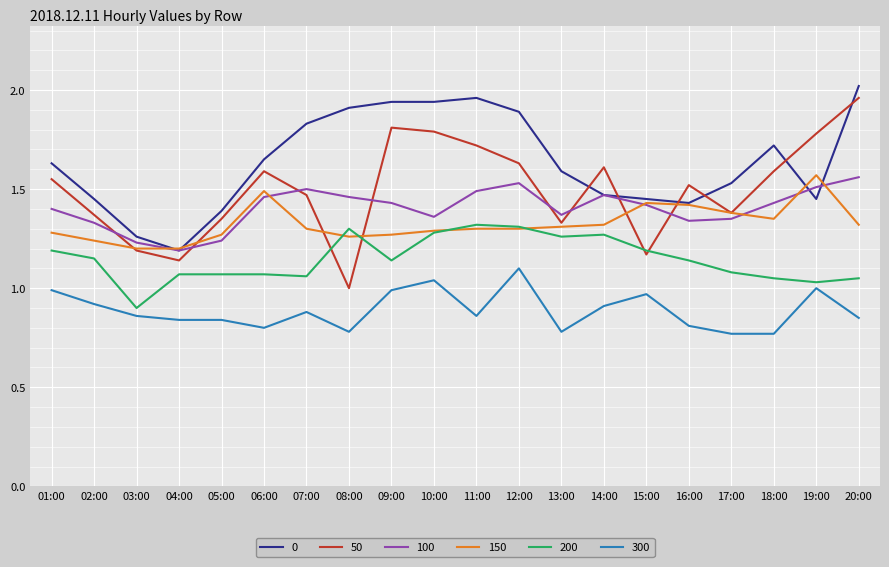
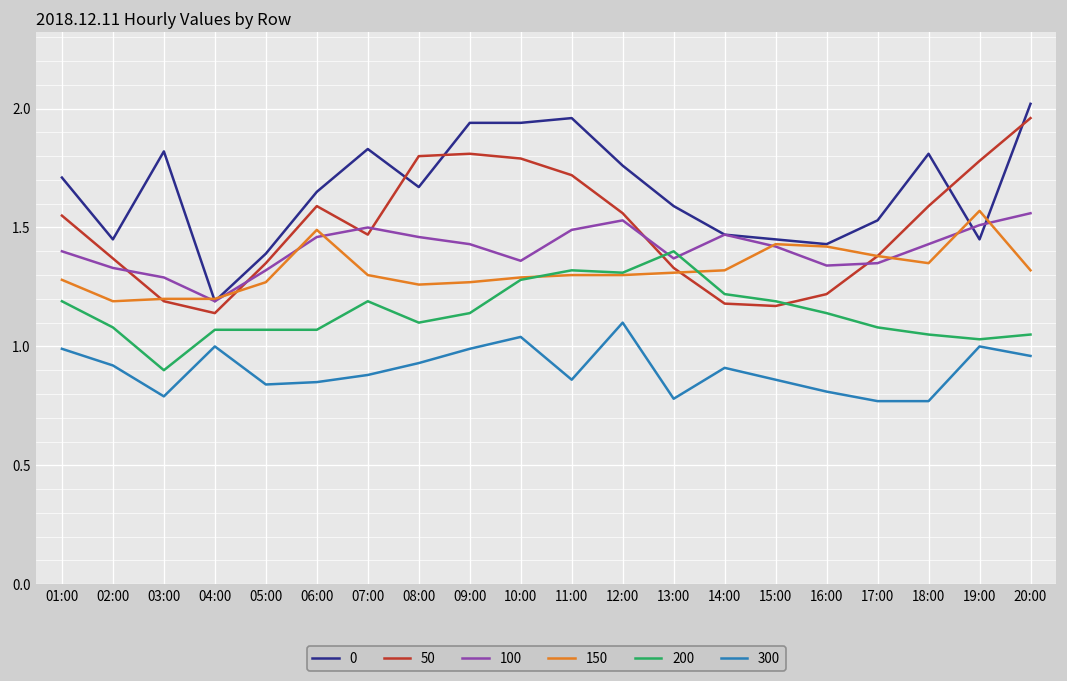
  {
    "0": {
-     "01:00": 1.63,
+     "01:00": 1.71,
      "02:00": 1.45,
-     "03:00": 1.26,
+     "03:00": 1.82,
      "05:00": 1.39,
      "06:00": 1.65,
      "07:00": 1.83,
-     "08:00": 1.91,
+     "08:00": 1.67,
      "09:00": 1.94,
      "10:00": 1.94,
      "11:00": 1.96,
-     "12:00": 1.89,
+     "12:00": 1.76,
      "13:00": 1.59,
      "15:00": 1.45,
      "17:00": 1.53,
-     "18:00": 1.72,
+     "18:00": 1.81,
      "19:00": 1.45,
      "20:00": 2.02
    },
    "50": {
      "01:00": 1.55,
      "02:00": 1.37,
      "04:00": 1.14,
      "05:00": 1.35,
      "06:00": 1.59,
      "07:00": 1.47,
-     "08:00": 1.0,
+     "08:00": 1.8,
      "09:00": 1.81,
      "10:00": 1.79,
      "11:00": 1.72,
-     "12:00": 1.63,
+     "12:00": 1.56,
      "13:00": 1.33,
-     "14:00": 1.61,
+     "14:00": 1.18,
      "15:00": 1.17,
-     "16:00": 1.52,
+     "16:00": 1.22,
      "18:00": 1.59,
      "19:00": 1.78,
      "20:00": 1.96
    },
    "100": {
      "01:00": 1.40,
      "02:00": 1.33,
-     "03:00": 1.23,
-     "05:00": 1.24,
+     "03:00": 1.29,
+     "05:00": 1.32,
      "06:00": 1.46,
      "07:00": 1.50,
      "08:00": 1.46,
      "09:00": 1.43,
      "10:00": 1.36,
      "11:00": 1.49,
      "12:00": 1.53,
      "13:00": 1.37,
      "16:00": 1.34,
      "17:00": 1.35,
      "18:00": 1.43,
      "19:00": 1.51,
      "20:00": 1.56
    },
    "150": {
      "01:00": 1.28,
-     "02:00": 1.24,
+     "02:00": 1.19,
      "05:00": 1.27,
      "06:00": 1.49,
      "07:00": 1.30,
      "08:00": 1.26,
      "09:00": 1.27,
      "11:00": 1.30,
      "13:00": 1.31,
      "14:00": 1.32,
      "18:00": 1.35,
      "19:00": 1.57,
      "20:00": 1.32
    },
    "200": {
      "01:00": 1.19,
-     "02:00": 1.15,
+     "02:00": 1.08,
      "03:00": 0.90,
      "04:00": 1.07,
      "05:00": 1.07,
      "06:00": 1.07,
-     "07:00": 1.06,
-     "08:00": 1.3,
+     "07:00": 1.19,
+     "08:00": 1.1,
      "09:00": 1.14,
      "11:00": 1.32,
-     "13:00": 1.26,
-     "14:00": 1.27,
+     "13:00": 1.40,
+     "14:00": 1.22,
      "15:00": 1.19,
      "16:00": 1.14,
      "17:00": 1.08,
      "18:00": 1.05,
      "19:00": 1.03,
      "20:00": 1.05
    },
    "300": {
      "01:00": 0.99,
      "02:00": 0.92,
-     "03:00": 0.86,
-     "04:00": 0.84,
+     "03:00": 0.79,
+     "04:00": 1.00,
      "05:00": 0.84,
-     "06:00": 0.80,
+     "06:00": 0.85,
      "07:00": 0.88,
-     "08:00": 0.78,
+     "08:00": 0.93,
      "09:00": 0.99,
      "10:00": 1.04,
      "11:00": 0.86,
      "12:00": 1.10,
      "13:00": 0.78,
      "14:00": 0.91,
-     "15:00": 0.97,
+     "15:00": 0.86,
      "16:00": 0.81,
      "17:00": 0.77,
      "18:00": 0.77,
      "19:00": 1.00,
-     "20:00": 0.85
+     "20:00": 0.96
    }
  }
